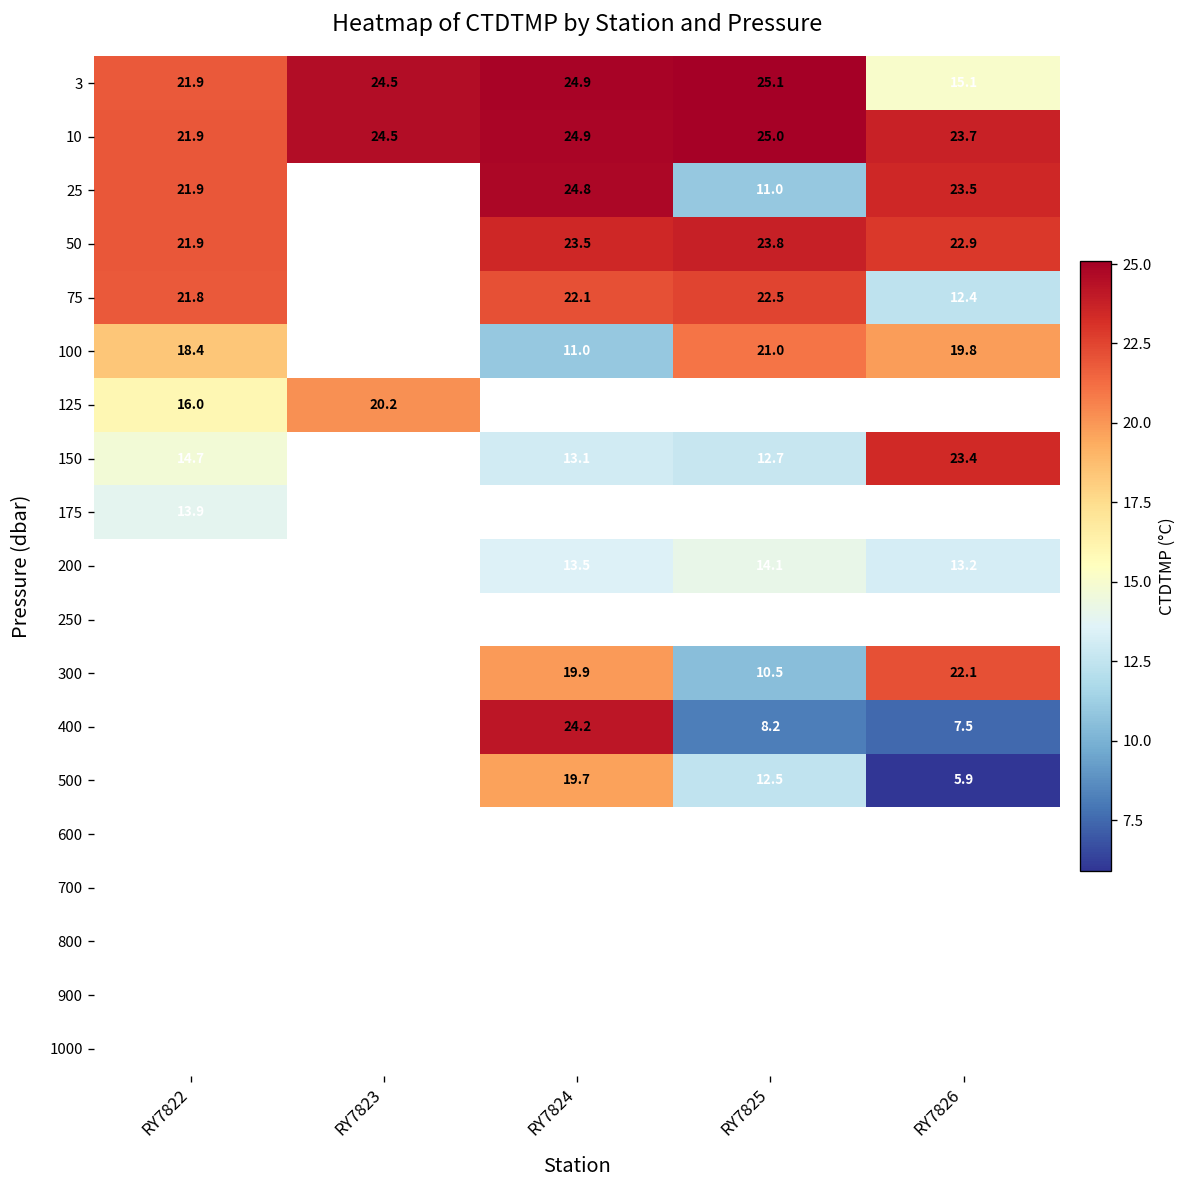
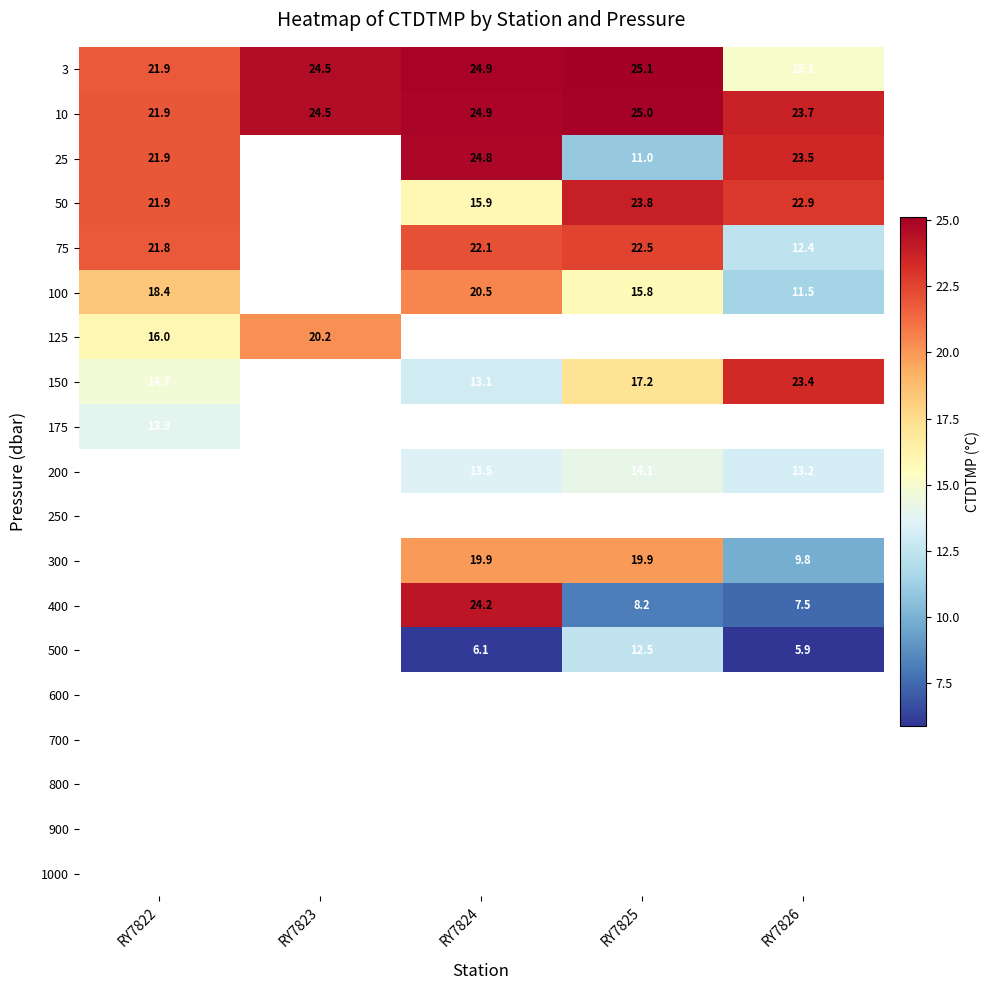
  {
    "3": {
      "RY7822": 21.9,
      "RY7823": 24.5,
      "RY7824": 24.9,
      "RY7825": 25.1,
      "RY7826": 15.1
    },
    "10": {
      "RY7822": 21.9,
      "RY7823": 24.5,
      "RY7824": 24.9,
      "RY7825": 25.0,
      "RY7826": 23.7
    },
    "25": {
      "RY7822": 21.9,
      "RY7824": 24.8,
      "RY7825": 11.0,
      "RY7826": 23.5
    },
    "50": {
      "RY7822": 21.9,
-     "RY7824": 23.5,
+     "RY7824": 15.9,
      "RY7825": 23.8,
      "RY7826": 22.9
    },
    "75": {
      "RY7822": 21.8,
      "RY7824": 22.1,
      "RY7825": 22.5,
      "RY7826": 12.4
    },
    "100": {
      "RY7822": 18.4,
-     "RY7824": 11.0,
-     "RY7825": 21.0,
-     "RY7826": 19.8
+     "RY7824": 20.5,
+     "RY7825": 15.8,
+     "RY7826": 11.5
    },
    "125": {
      "RY7822": 16.0,
      "RY7823": 20.2
    },
    "150": {
-     "RY7825": 12.7,
+     "RY7825": 17.2,
      "RY7826": 23.4
    },
    "300": {
      "RY7824": 19.9,
-     "RY7825": 10.5,
-     "RY7826": 22.1
+     "RY7825": 19.9,
+     "RY7826": 9.8
    },
    "400": {
      "RY7824": 24.2,
      "RY7825": 8.2,
      "RY7826": 7.5
    },
    "500": {
-     "RY7824": 19.7,
+     "RY7824": 6.1,
      "RY7825": 12.5,
      "RY7826": 5.9
    }
  }
